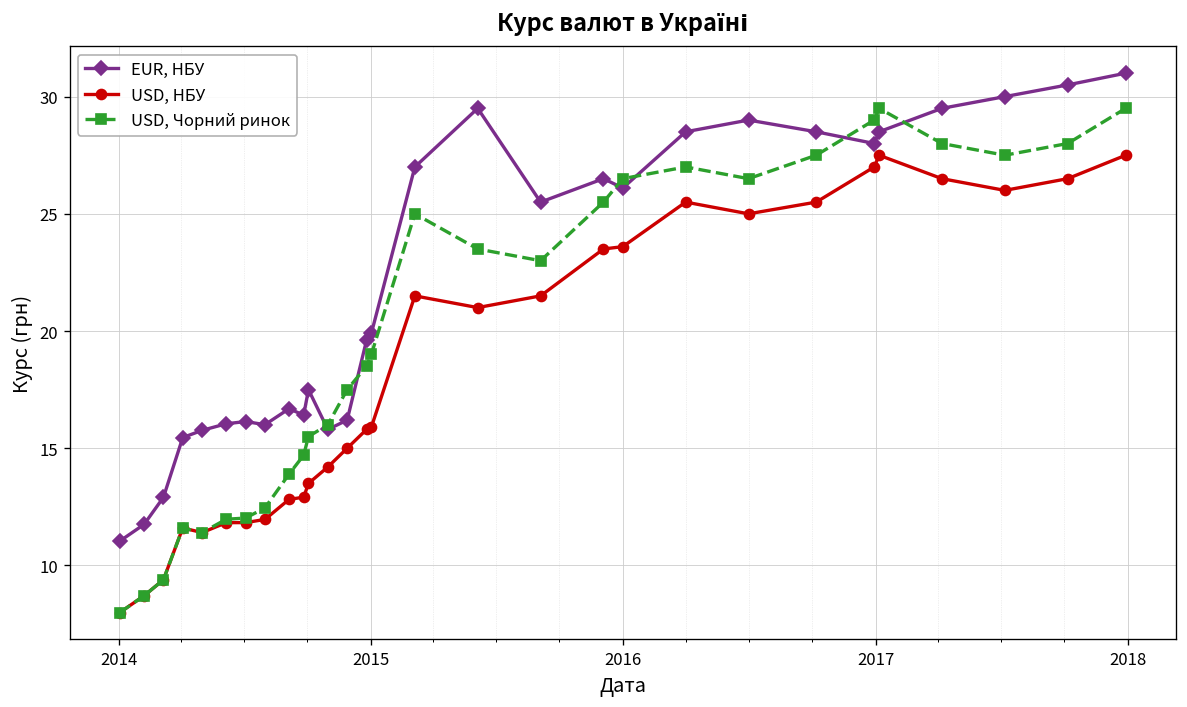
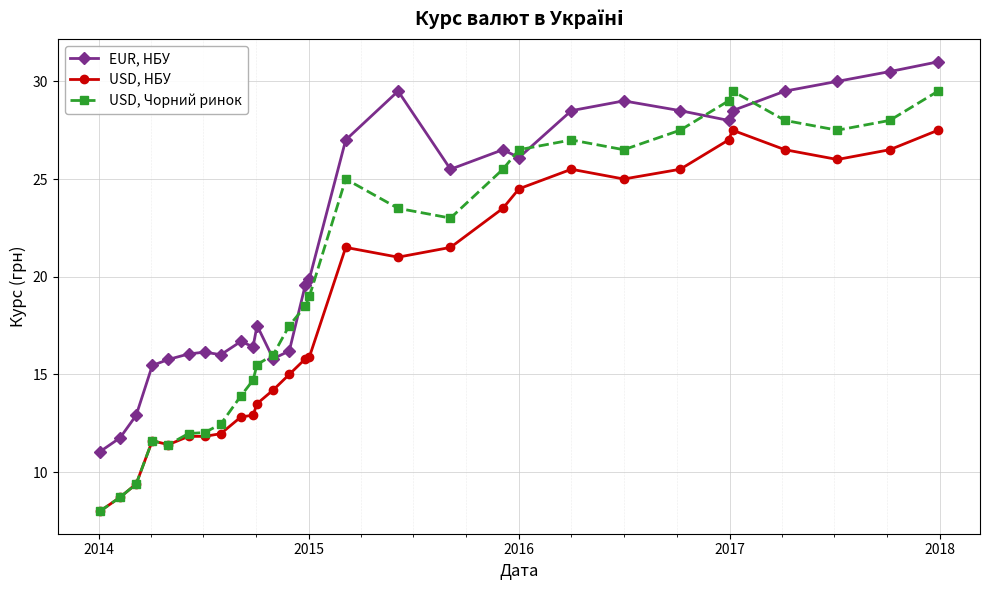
  {
    "EUR, НБУ": {
      "2016": 26.1
    },
    "USD, НБУ": {
-     "2016": 23.6
+     "2016": 24.5
    },
    "USD, Чорний ринок": {
      "2016": 26.5
    }
  }
